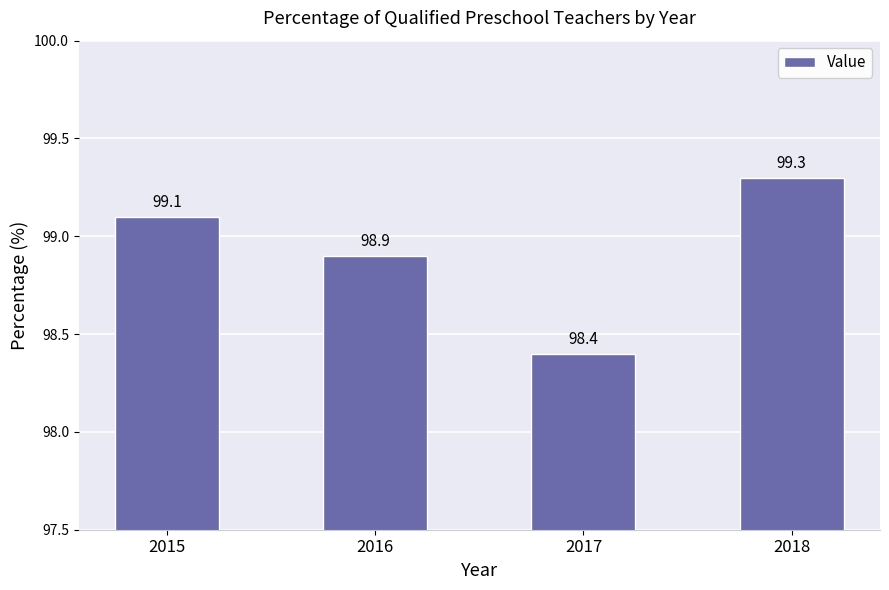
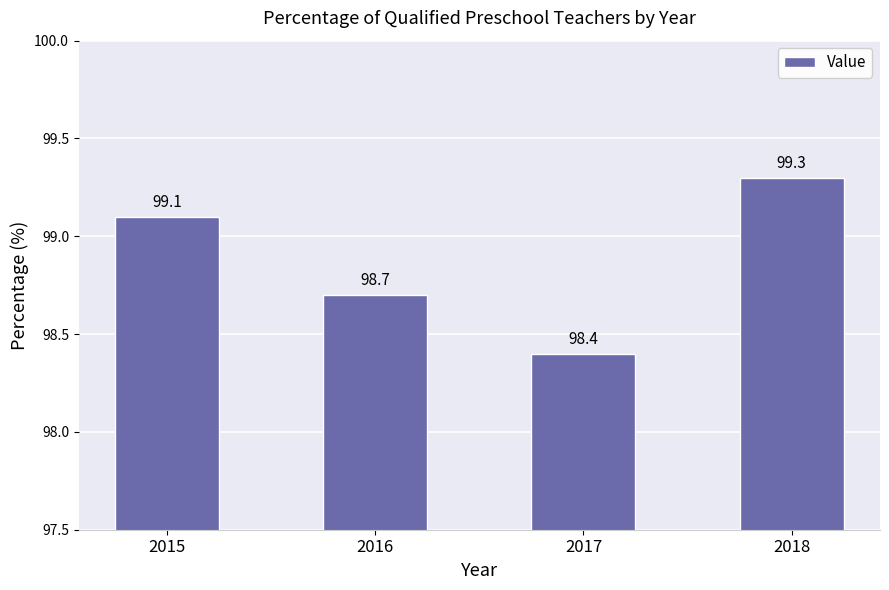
  {
    "2015": 99.1,
-   "2016": 98.9,
+   "2016": 98.7,
    "2017": 98.4,
    "2018": 99.3
  }
